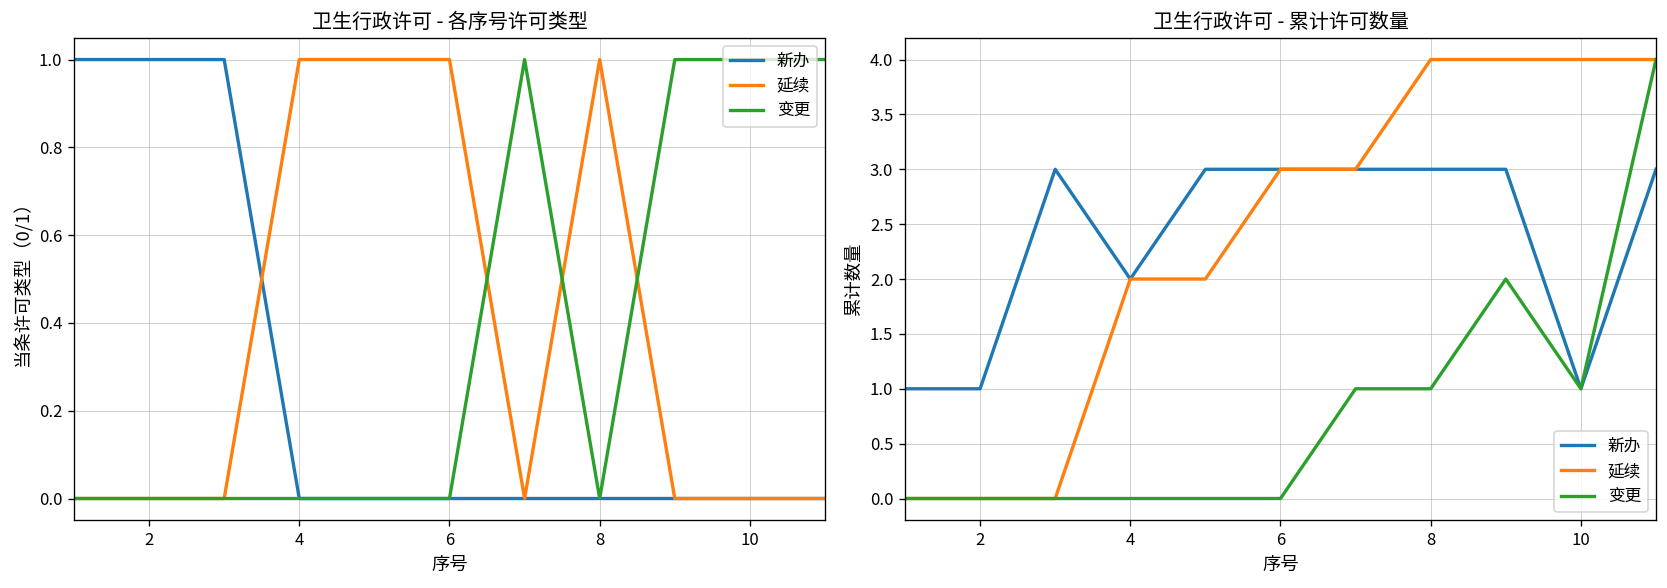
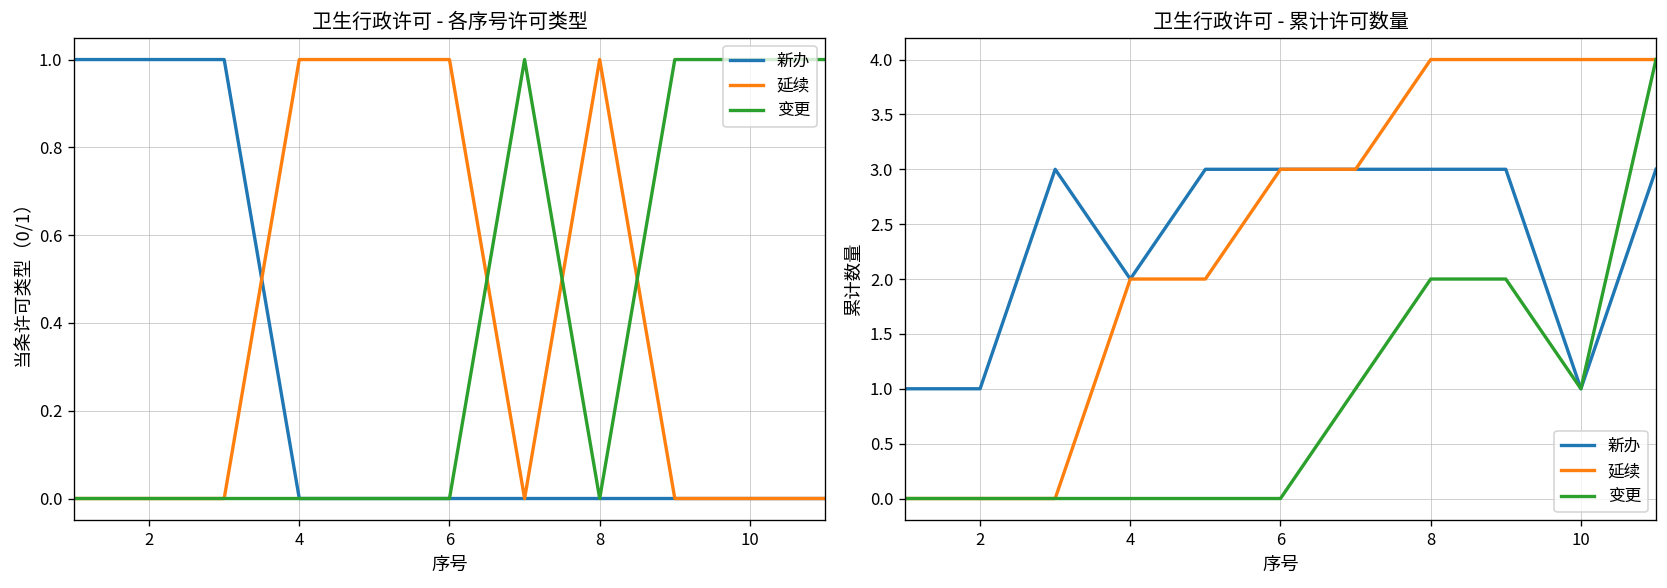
  {
    "卫生行政许可 - 各序号许可类型": {
      "新办": {
        "2": 1.00
      },
      "延续": {
        "4": 1.00,
        "6": 1.00,
        "8": 1.00
      }
    },
    "卫生行政许可 - 累计许可数量": {
      "新办": {
        "2": 1,
        "8": 3
      },
      "延续": {
        "8": 4,
        "10": 4
      },
      "变更": {
        "4": 0,
        "6": 0,
-       "8": 1
+       "8": 2
      }
    }
  }
